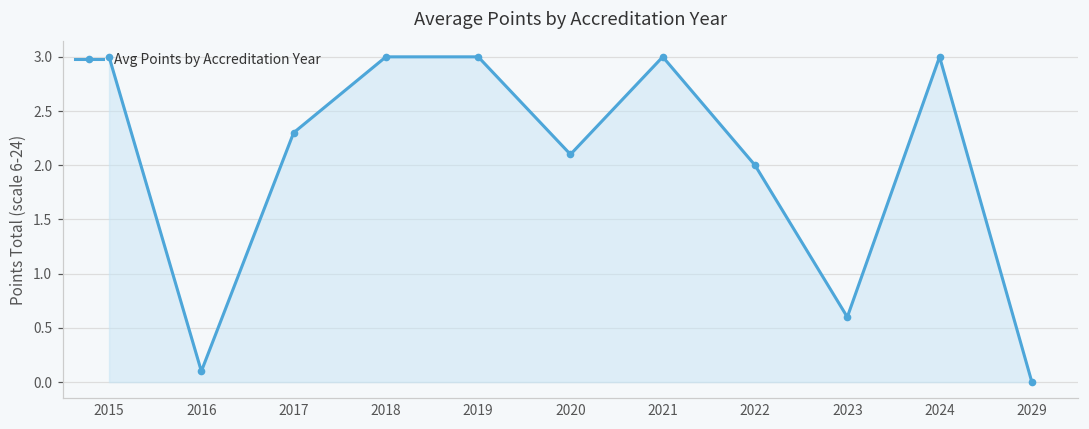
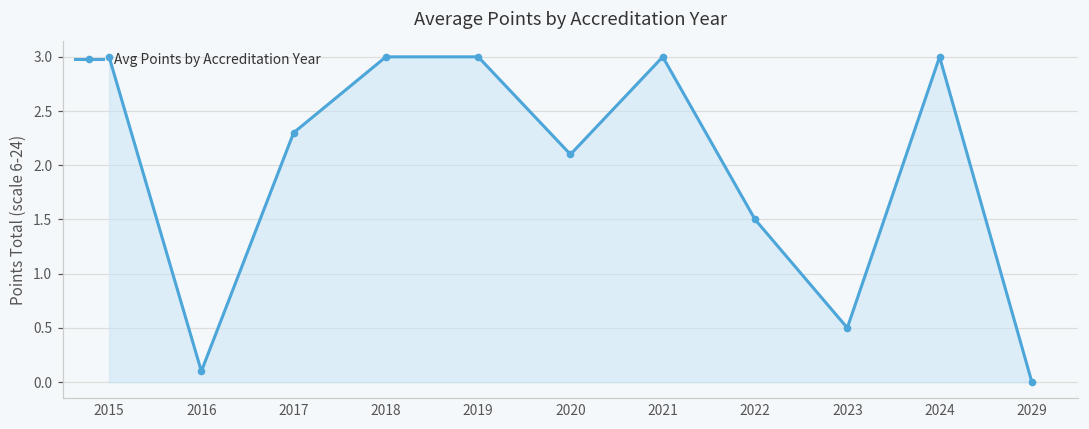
  {
    "2015": 3.0,
    "2016": 0.1,
    "2017": 2.3,
    "2018": 3.0,
    "2019": 3.0,
    "2020": 2.1,
    "2021": 3.0,
-   "2022": 2.0,
-   "2023": 0.6,
+   "2022": 1.5,
+   "2023": 0.5,
    "2024": 3.0,
    "2029": 0.0
  }
